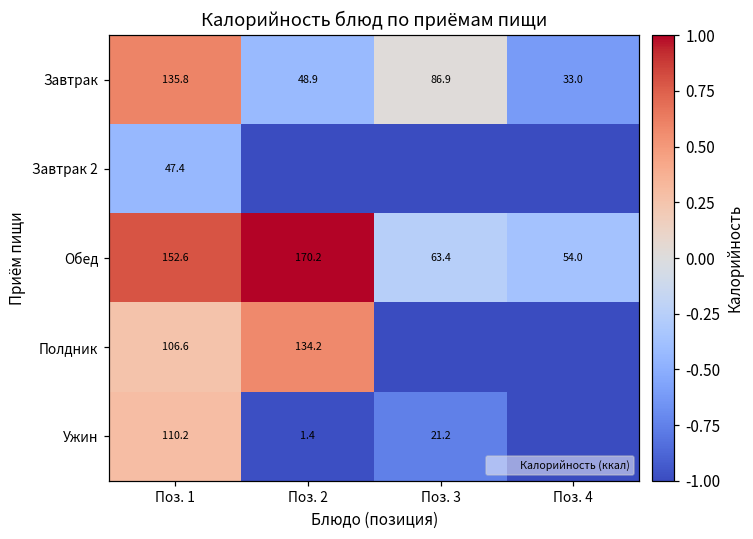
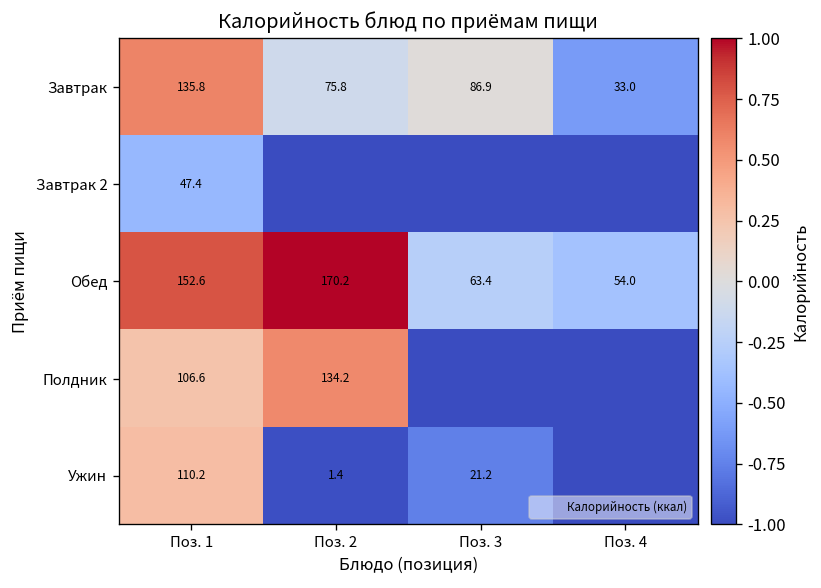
  {
    "Завтрак": {
      "Поз. 1": 135.8,
-     "Поз. 2": 48.9,
+     "Поз. 2": 75.8,
      "Поз. 3": 86.9,
      "Поз. 4": 33.0
    },
    "Завтрак 2": {
      "Поз. 1": 47.4
    },
    "Обед": {
      "Поз. 1": 152.6,
      "Поз. 2": 170.2,
      "Поз. 3": 63.4,
      "Поз. 4": 54.0
    },
    "Полдник": {
      "Поз. 1": 106.6,
      "Поз. 2": 134.2
    },
    "Ужин": {
      "Поз. 1": 110.2,
      "Поз. 2": 1.4,
      "Поз. 3": 21.2
    }
  }
